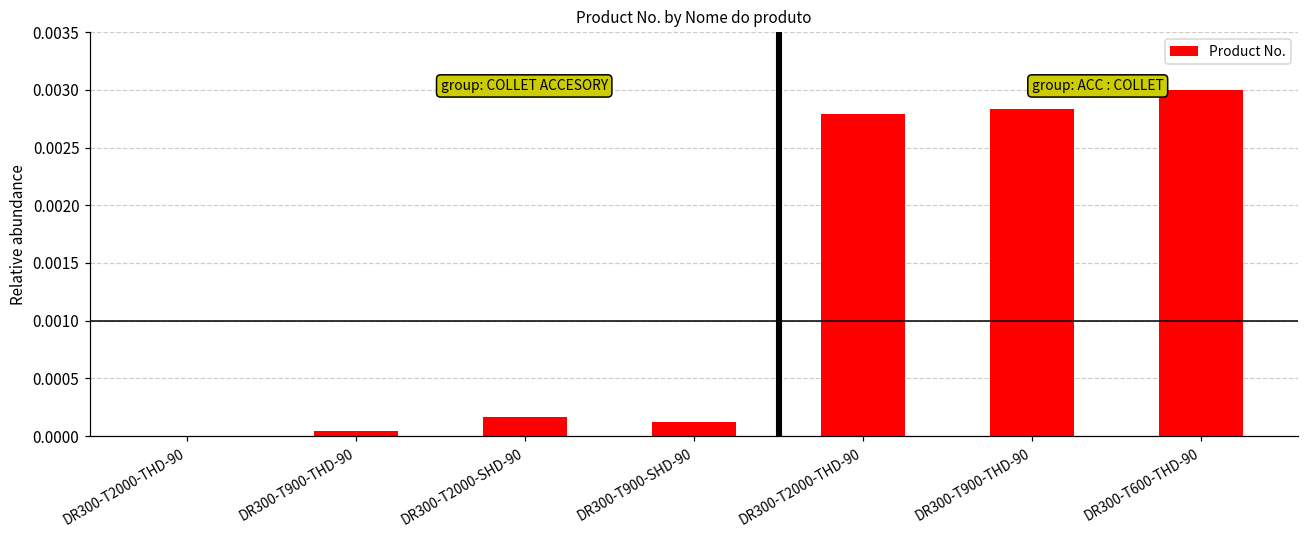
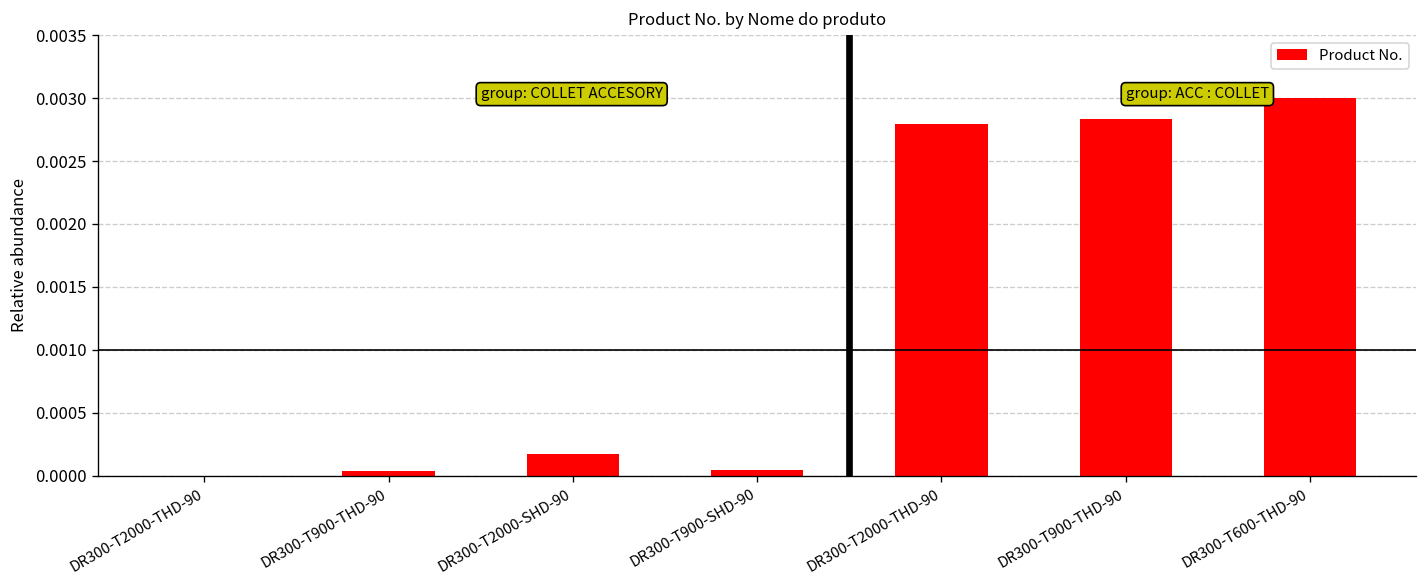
  {
    "DR300-T2000-SHD-90": 0.00017,
-   "DR300-T900-SHD-90": 0.00012,
+   "DR300-T900-SHD-90": 0.00005,
    "DR300-T600-THD-90": 0.00300
  }
